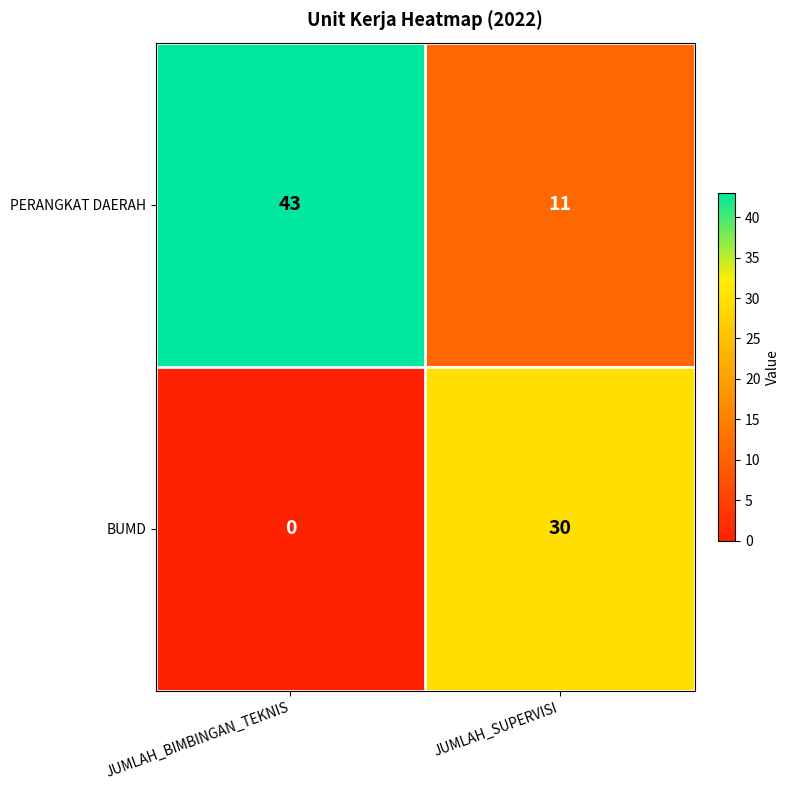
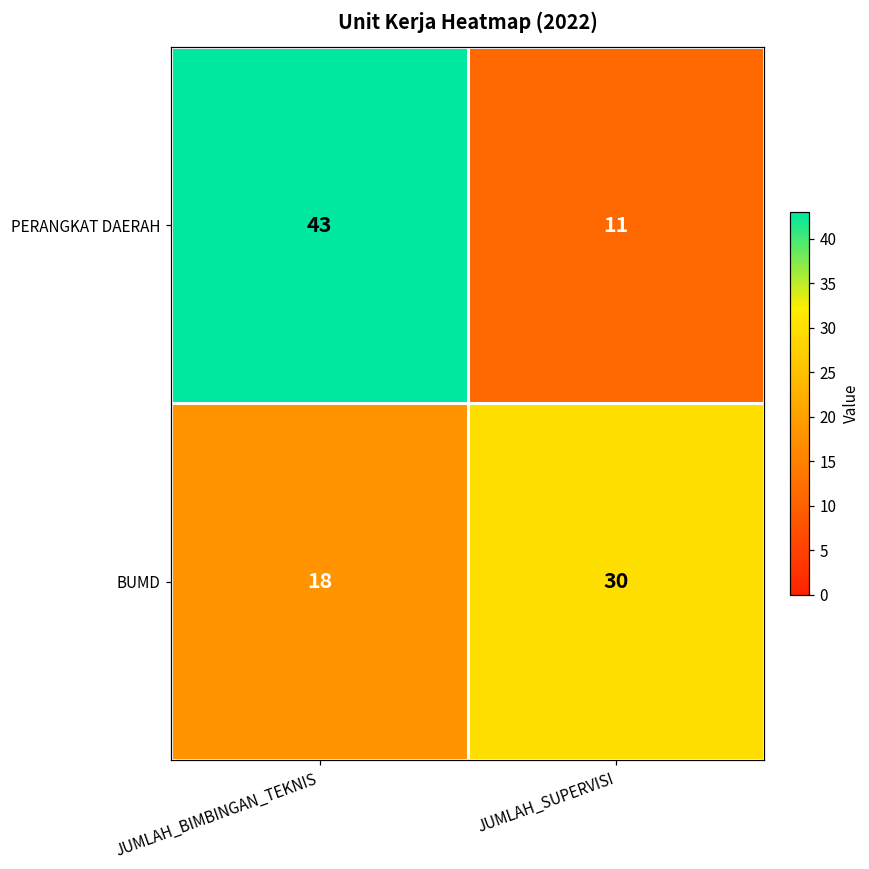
  {
    "PERANGKAT DAERAH": {
      "JUMLAH_BIMBINGAN_TEKNIS": 43,
      "JUMLAH_SUPERVISI": 11
    },
    "BUMD": {
-     "JUMLAH_BIMBINGAN_TEKNIS": 0,
+     "JUMLAH_BIMBINGAN_TEKNIS": 18,
      "JUMLAH_SUPERVISI": 30
    }
  }
